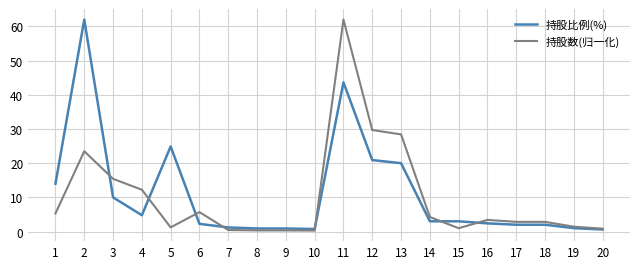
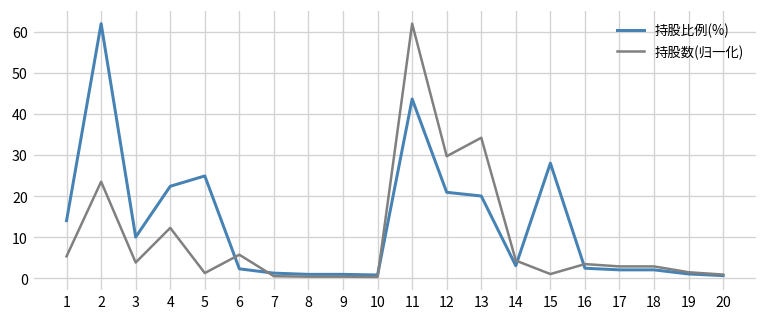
  {
    "持股比例(%)": {
      "1": 14,
      "2": 62,
      "3": 10,
-     "4": 5,
+     "4": 22,
      "5": 25,
      "6": 2,
      "11": 44,
      "12": 21,
      "13": 20,
      "14": 3,
-     "15": 3,
+     "15": 28,
      "16": 2,
      "17": 2,
      "18": 2
    },
    "持股数(归一化)": {
      "1": 5,
      "2": 23,
-     "3": 15,
+     "3": 4,
      "4": 12,
      "5": 1,
      "6": 6,
      "11": 62,
      "12": 30,
-     "13": 28,
+     "13": 34,
      "14": 4,
      "15": 1,
      "16": 3,
      "17": 3,
      "18": 3
    }
  }
